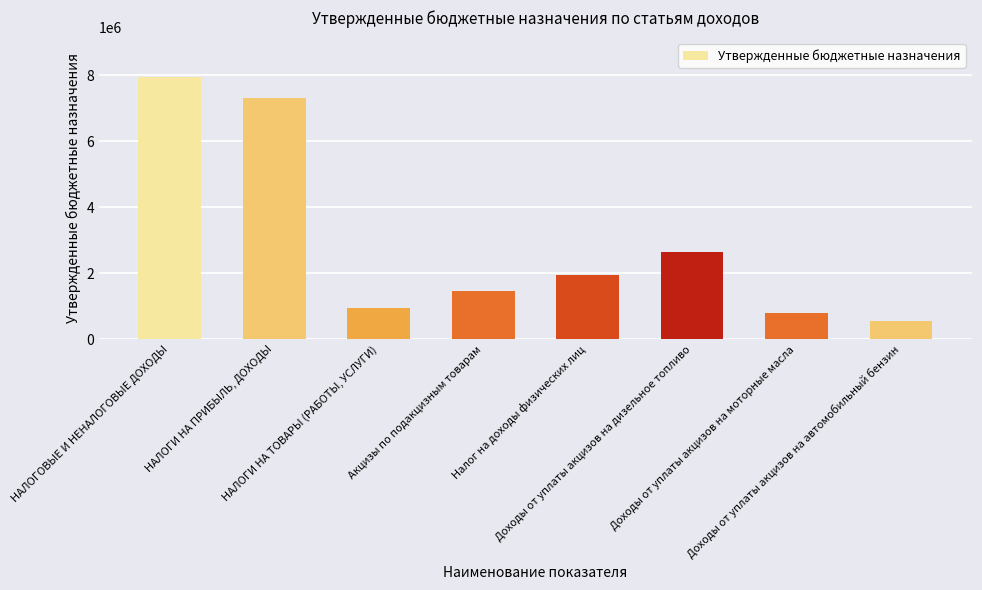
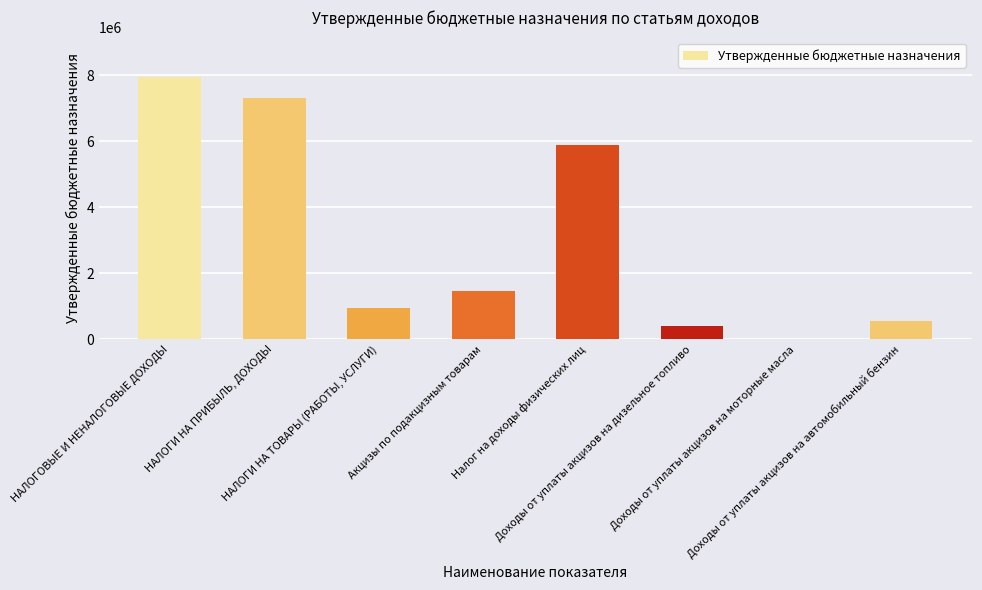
  {
    "НАЛОГОВЫЕ И НЕНАЛОГОВЫЕ ДОХОДЫ": 8000000,
    "НАЛОГИ НА ПРИБЫЛЬ, ДОХОДЫ": 7300000,
    "НАЛОГИ НА ТОВАРЫ (РАБОТЫ, УСЛУГИ)": 900000,
    "Акцизы по подакцизным товарам": 1500000,
-   "Налог на доходы физических лиц": 2000000,
-   "Доходы от уплаты акцизов на дизельное топливо": 2600000,
-   "Доходы от уплаты акцизов на моторные масла": 800000,
+   "Налог на доходы физических лиц": 5900000,
+   "Доходы от уплаты акцизов на дизельное топливо": 400000,
+   "Доходы от уплаты акцизов на моторные масла": 0,
    "Доходы от уплаты акцизов на автомобильный бензин": 500000
  }
